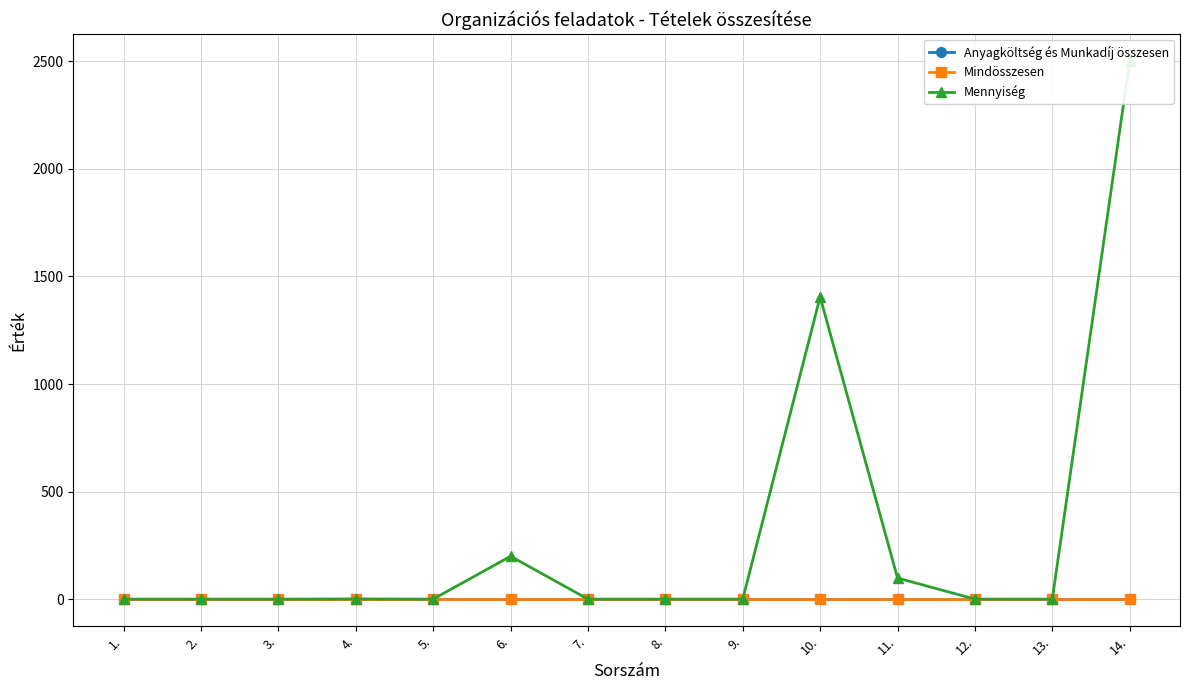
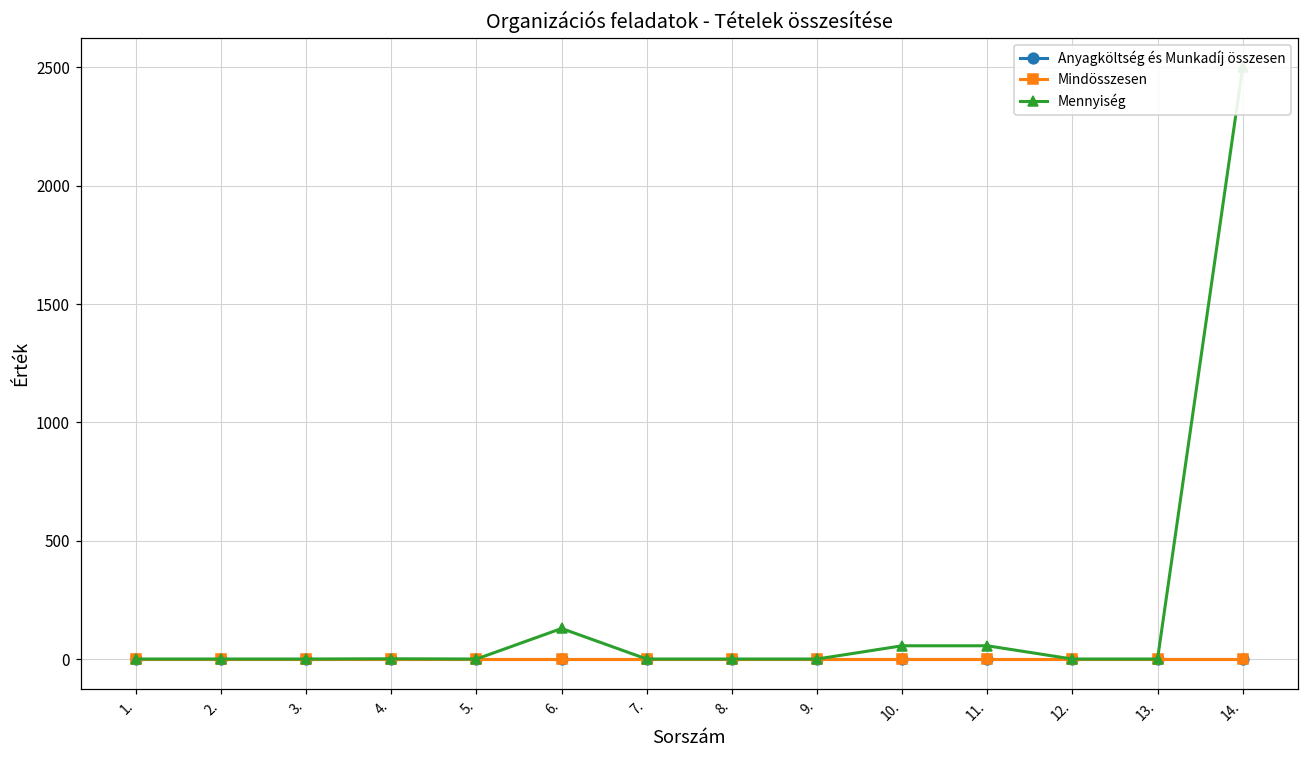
  {
    "Mindösszesen": {
      "6.": 0,
      "10.": 0,
      "11.": 0,
      "14.": 0
    },
    "Mennyiség": {
-     "6.": 200,
-     "10.": 1410,
-     "11.": 100
+     "6.": 130,
+     "10.": 60,
+     "11.": 60
    }
  }
